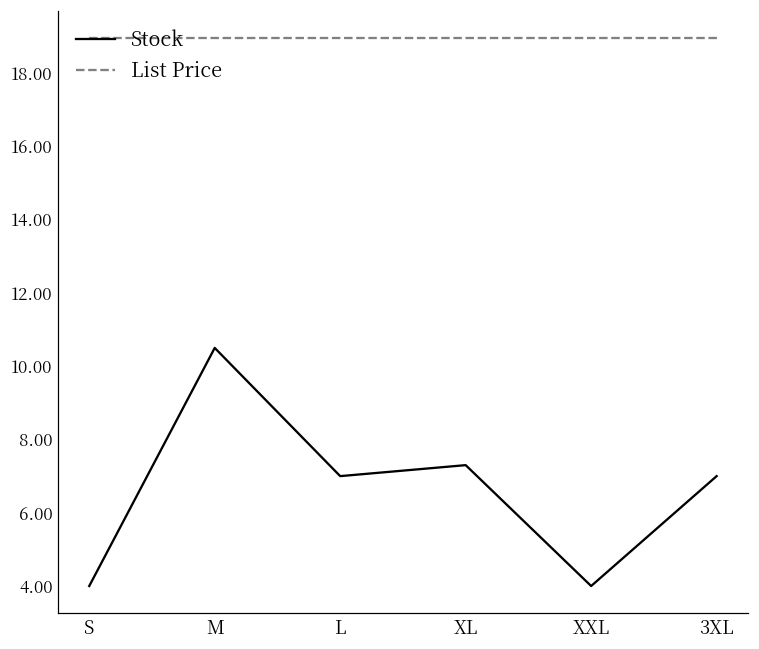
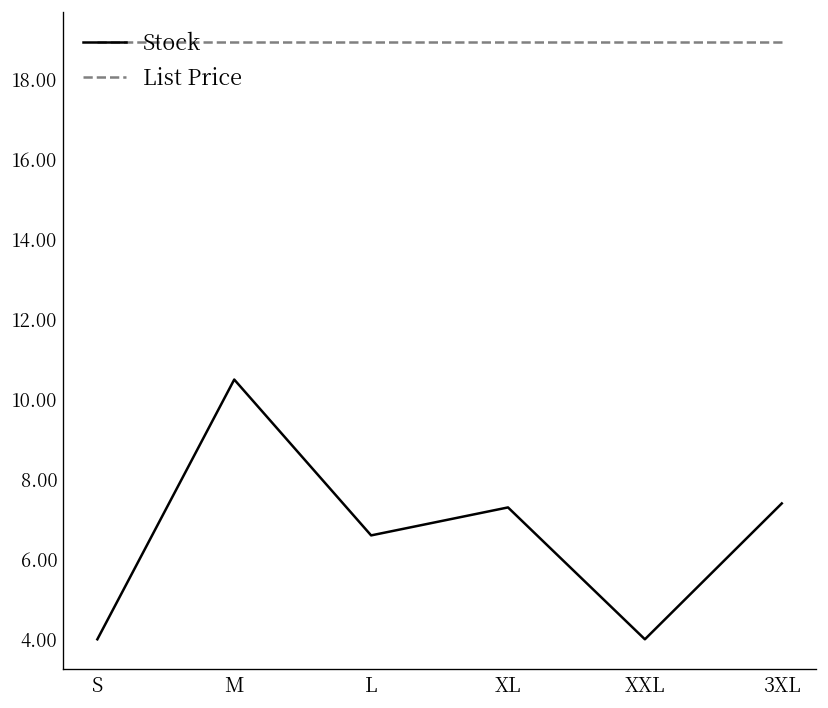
  {
    "Stock": {
      "S": 4.0,
      "M": 10.5,
-     "L": 7.0,
+     "L": 6.6,
      "XL": 7.3,
      "XXL": 4.0,
-     "3XL": 7.0
+     "3XL": 7.4
    },
    "List Price": {
      "S": 19.0,
      "M": 19.0,
      "L": 19.0,
      "XL": 19.0,
      "XXL": 19.0,
      "3XL": 19.0
    }
  }
